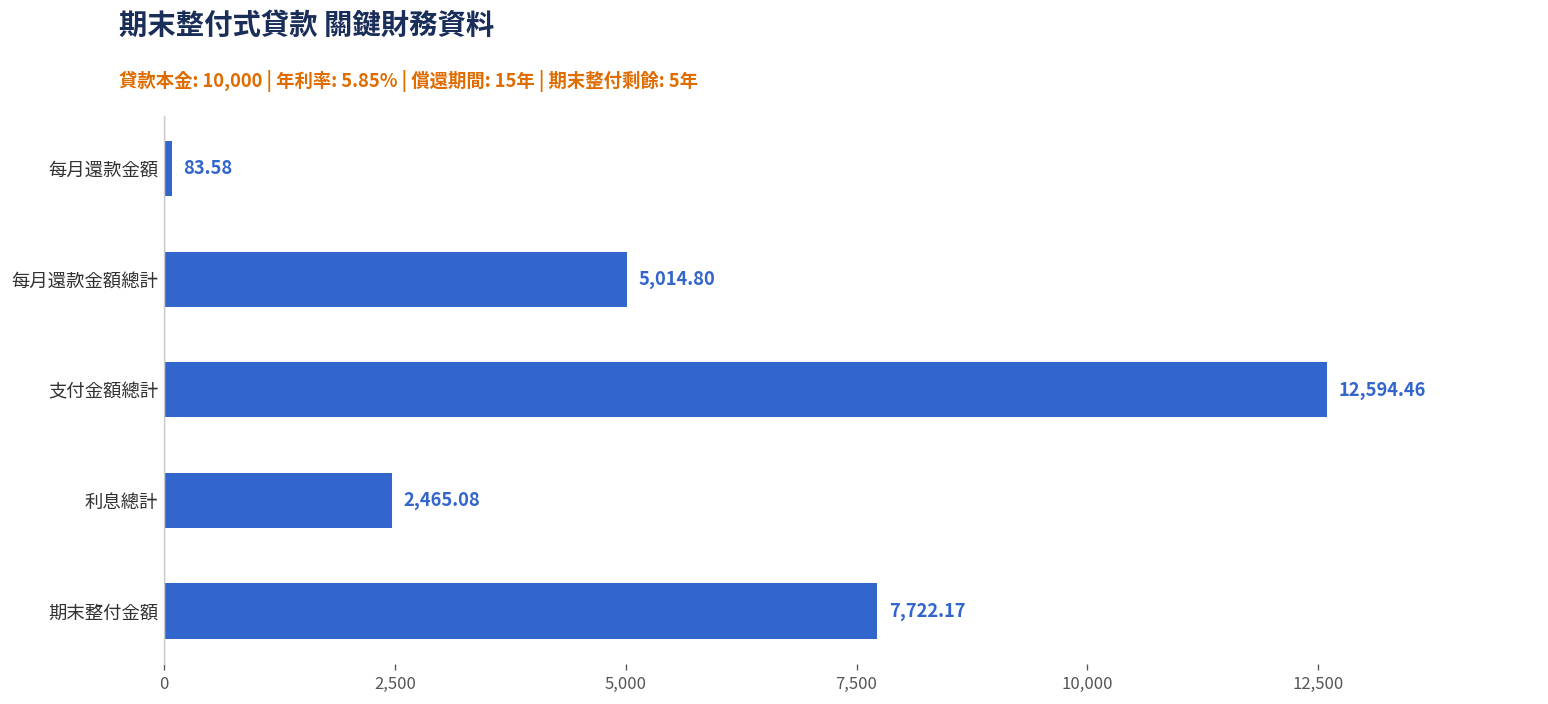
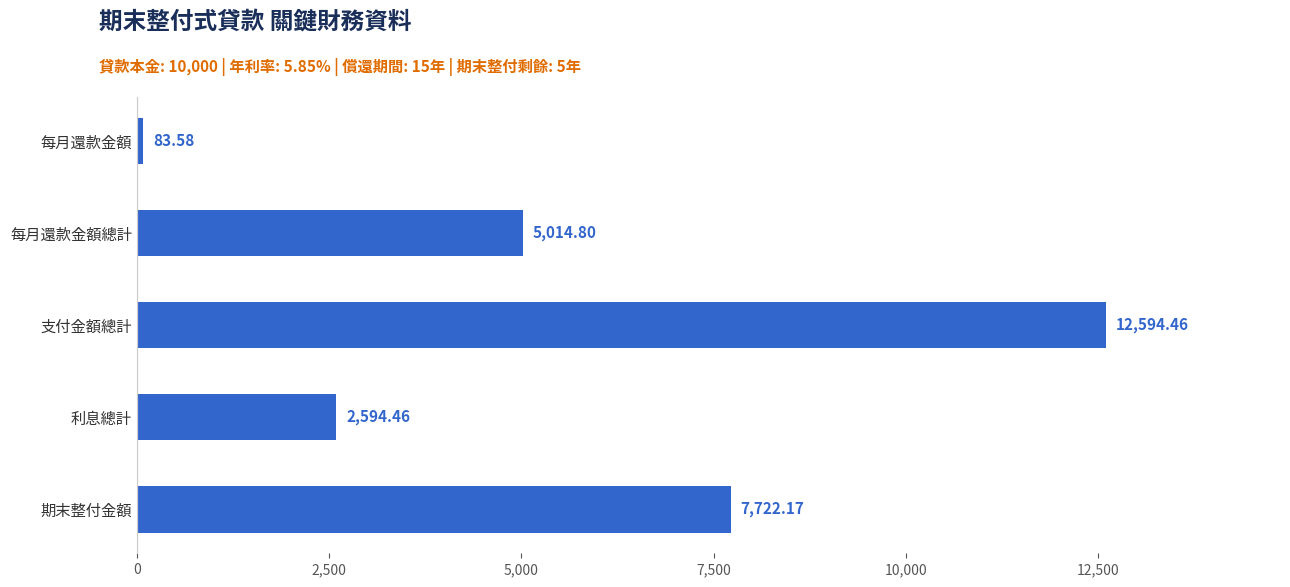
  {
    "每月還款金額": "83.58",
    "每月還款金額總計": "5,014.80",
    "支付金額總計": "12,594.46",
-   "利息總計": "2,465.08",
+   "利息總計": "2,594.46",
    "期末整付金額": "7,722.17"
  }
